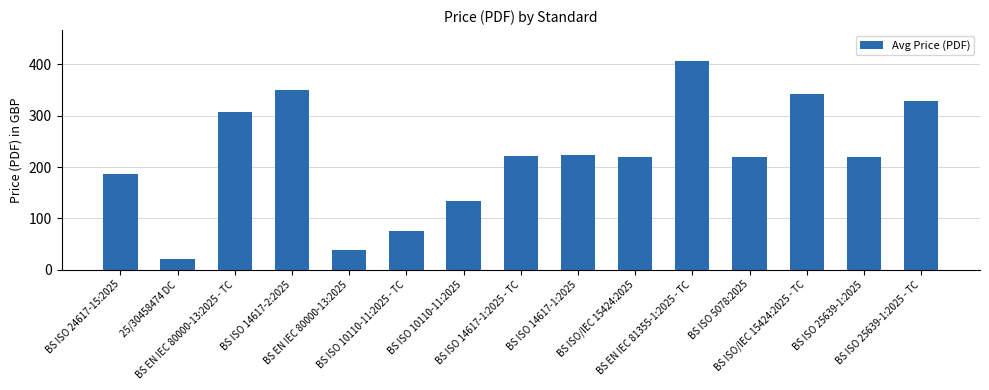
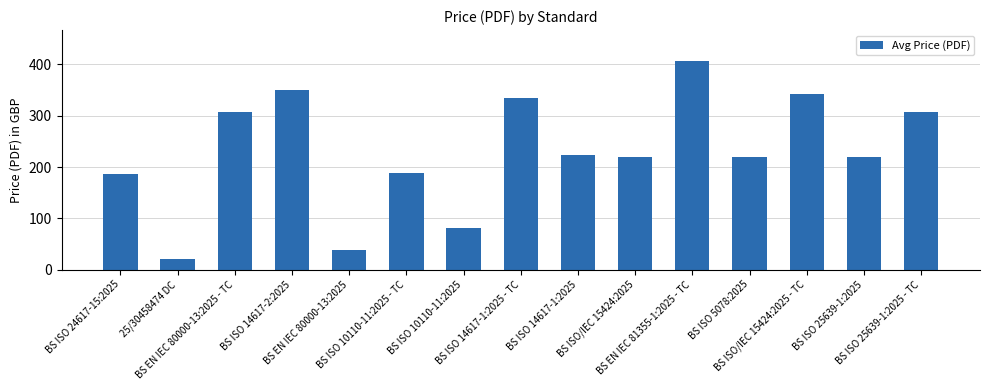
  {
    "BS ISO 24617-15:2025": 190,
    "25/30458474 DC": 20,
    "BS EN IEC 80000-13:2025 - TC": 310,
    "BS ISO 14617-2:2025": 350,
    "BS EN IEC 80000-13:2025": 40,
-   "BS ISO 10110-11:2025 - TC": 80,
-   "BS ISO 10110-11:2025": 130,
-   "BS ISO 14617-1:2025 - TC": 220,
+   "BS ISO 10110-11:2025 - TC": 190,
+   "BS ISO 10110-11:2025": 80,
+   "BS ISO 14617-1:2025 - TC": 340,
    "BS ISO 14617-1:2025": 220,
    "BS ISO/IEC 15424:2025": 220,
    "BS EN IEC 81355-1:2025 - TC": 410,
    "BS ISO 5078:2025": 220,
    "BS ISO/IEC 15424:2025 - TC": 340,
    "BS ISO 25639-1:2025": 220,
-   "BS ISO 25639-1:2025 - TC": 330
+   "BS ISO 25639-1:2025 - TC": 310
  }
